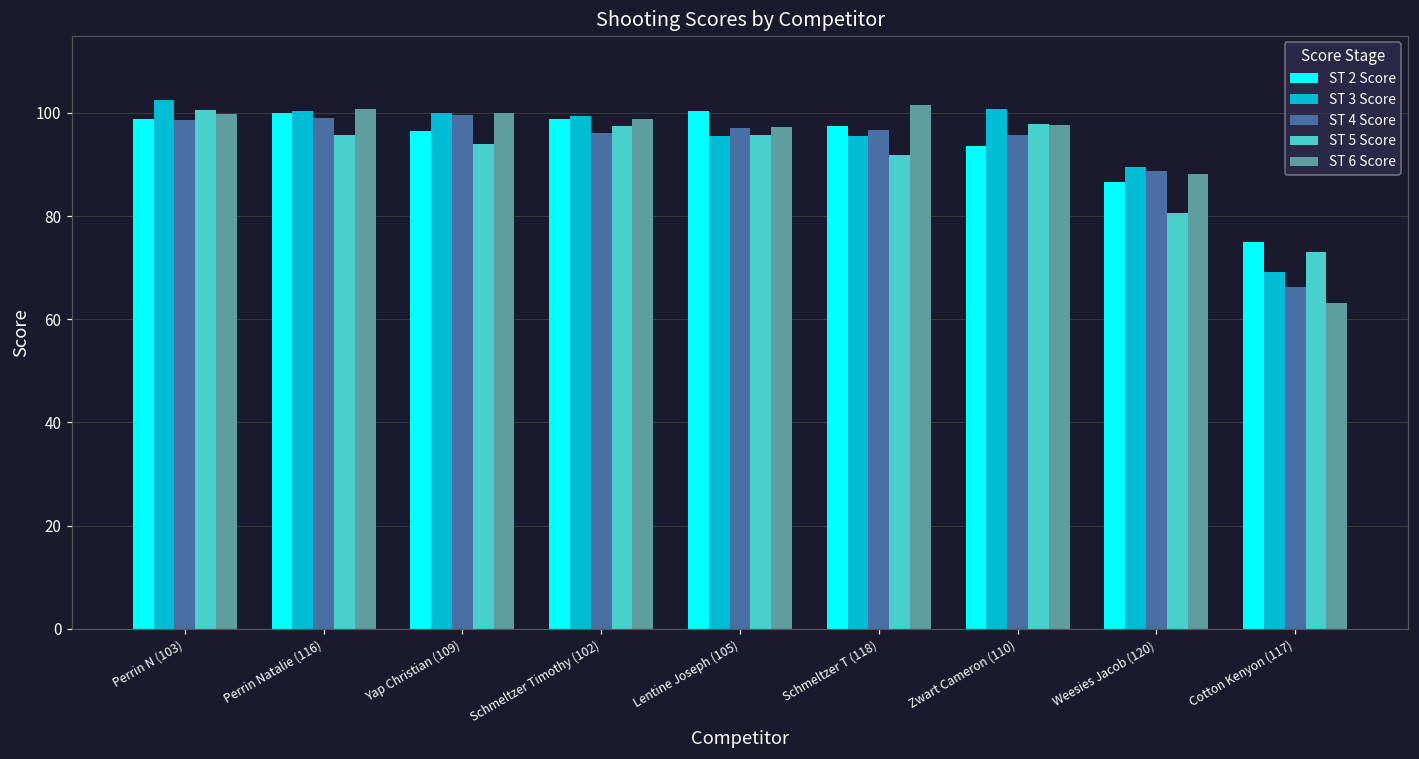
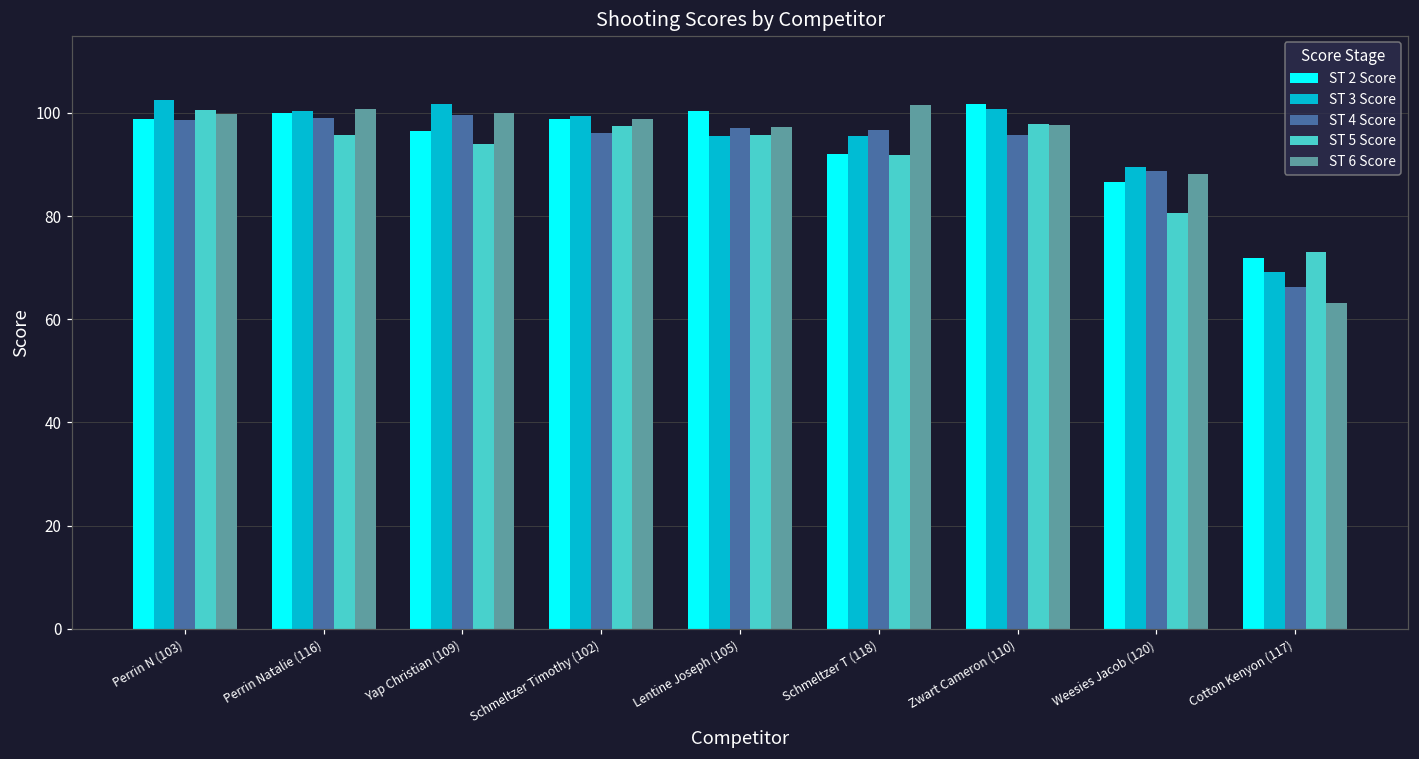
  {
    "ST 2 Score": {
      "Perrin N (103)": 99,
      "Perrin Natalie (116)": 100,
      "Yap Christian (109)": 97,
      "Schmeltzer Timothy (102)": 99,
      "Lentine Joseph (105)": 100,
-     "Schmeltzer T (118)": 97,
-     "Zwart Cameron (110)": 94,
+     "Schmeltzer T (118)": 92,
+     "Zwart Cameron (110)": 102,
      "Weesies Jacob (120)": 87,
-     "Cotton Kenyon (117)": 75
+     "Cotton Kenyon (117)": 72
    },
    "ST 3 Score": {
      "Perrin N (103)": 103,
      "Perrin Natalie (116)": 100,
-     "Yap Christian (109)": 100,
+     "Yap Christian (109)": 102,
      "Schmeltzer Timothy (102)": 100,
      "Lentine Joseph (105)": 96,
      "Schmeltzer T (118)": 96,
      "Zwart Cameron (110)": 101,
      "Weesies Jacob (120)": 90,
      "Cotton Kenyon (117)": 69
    },
    "ST 5 Score": {
      "Perrin N (103)": 101,
      "Perrin Natalie (116)": 96,
      "Yap Christian (109)": 94,
      "Schmeltzer Timothy (102)": 97,
      "Lentine Joseph (105)": 96,
      "Schmeltzer T (118)": 92,
      "Zwart Cameron (110)": 98,
      "Weesies Jacob (120)": 81,
      "Cotton Kenyon (117)": 73
    }
  }
